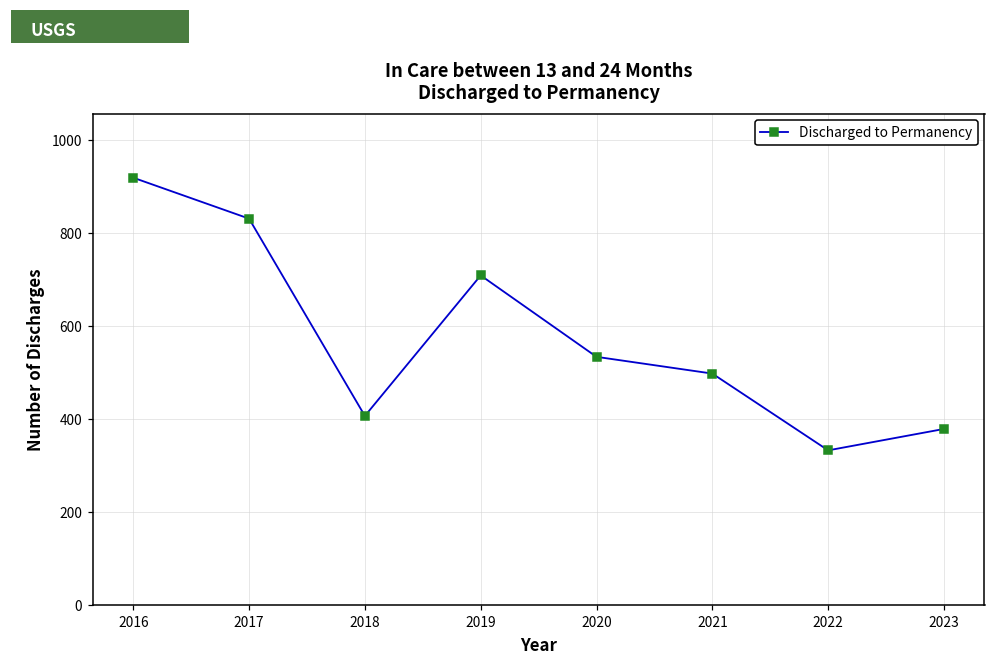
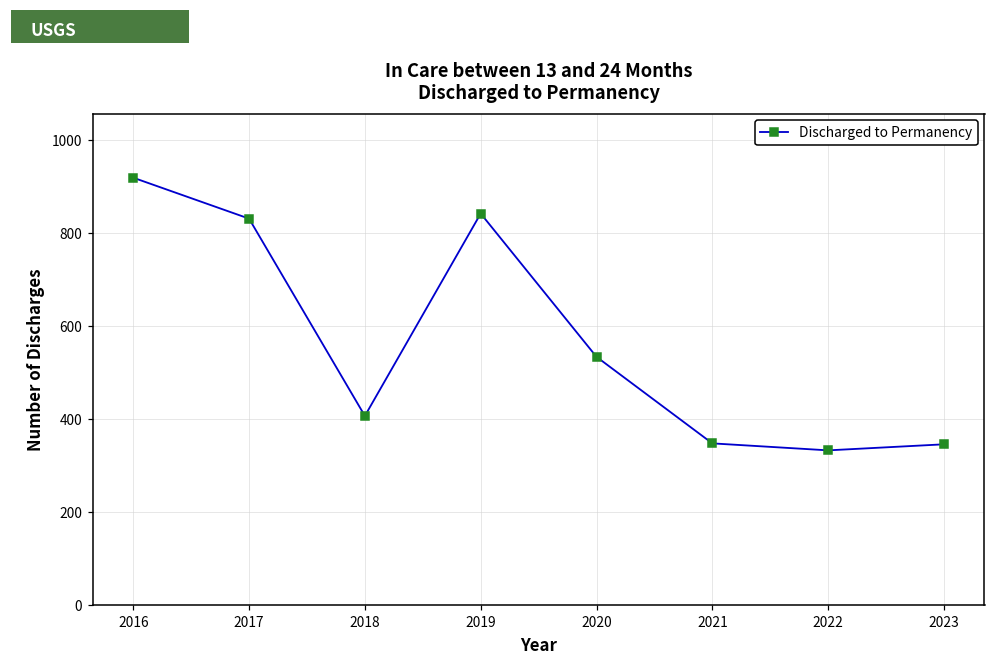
  {
    "2016": 920,
    "2017": 830,
    "2018": 410,
-   "2019": 710,
+   "2019": 840,
    "2020": 530,
-   "2021": 500,
+   "2021": 350,
    "2022": 330,
-   "2023": 380
+   "2023": 350
  }
